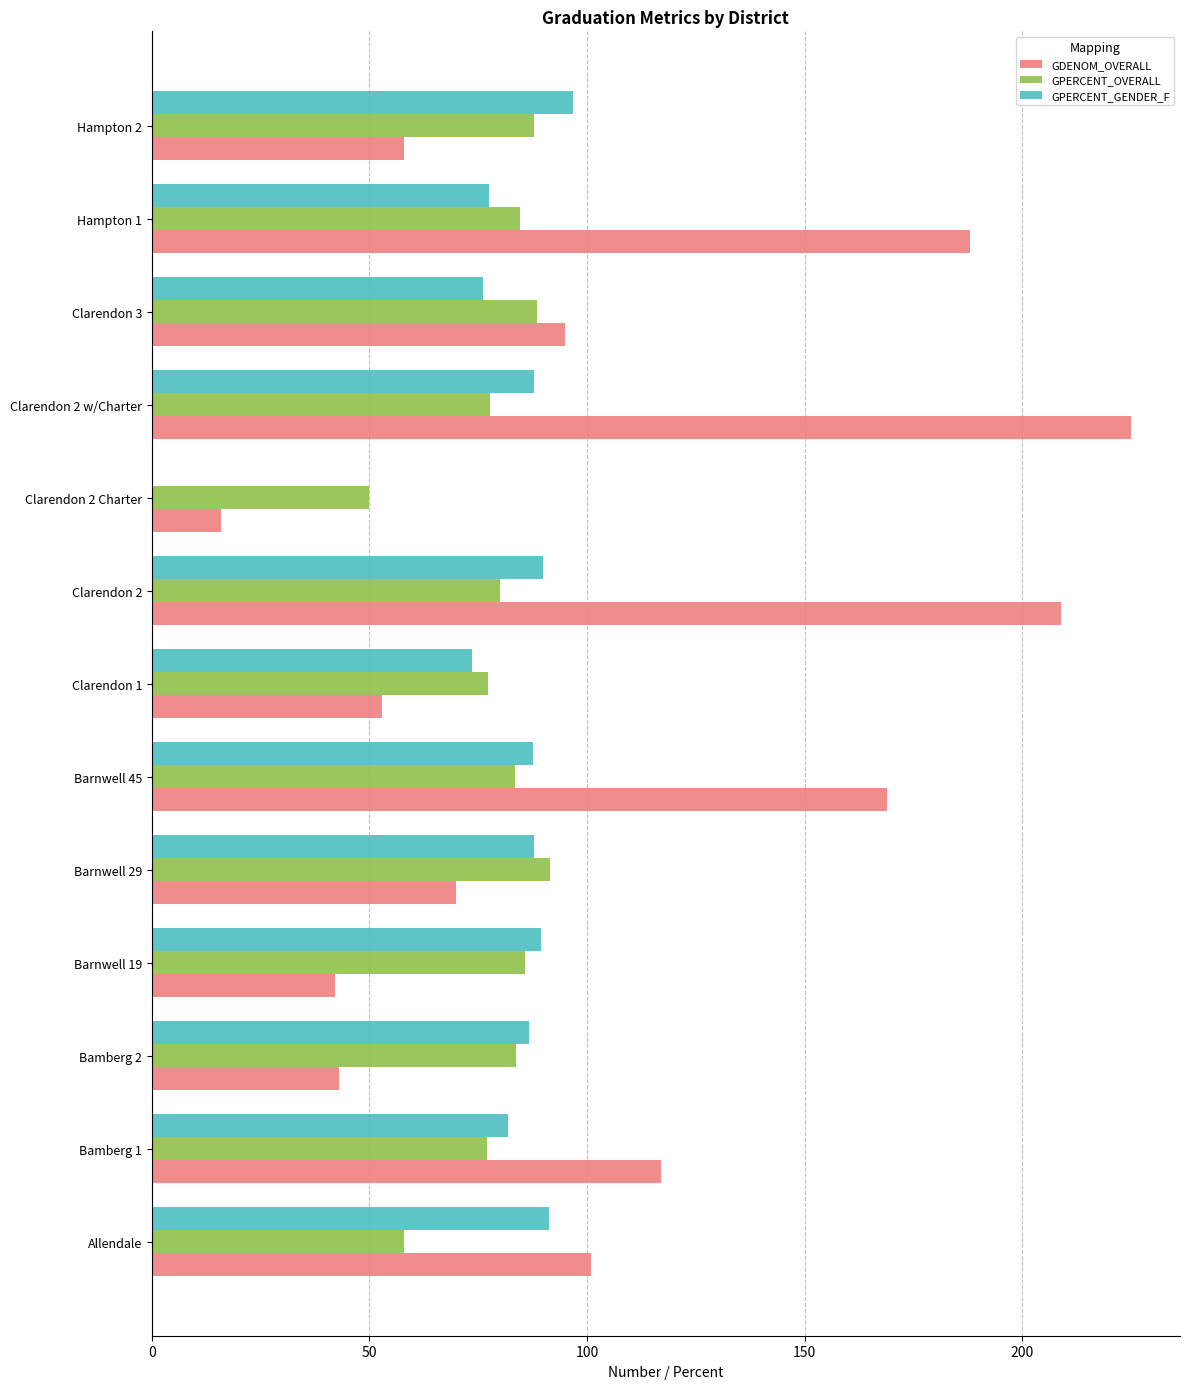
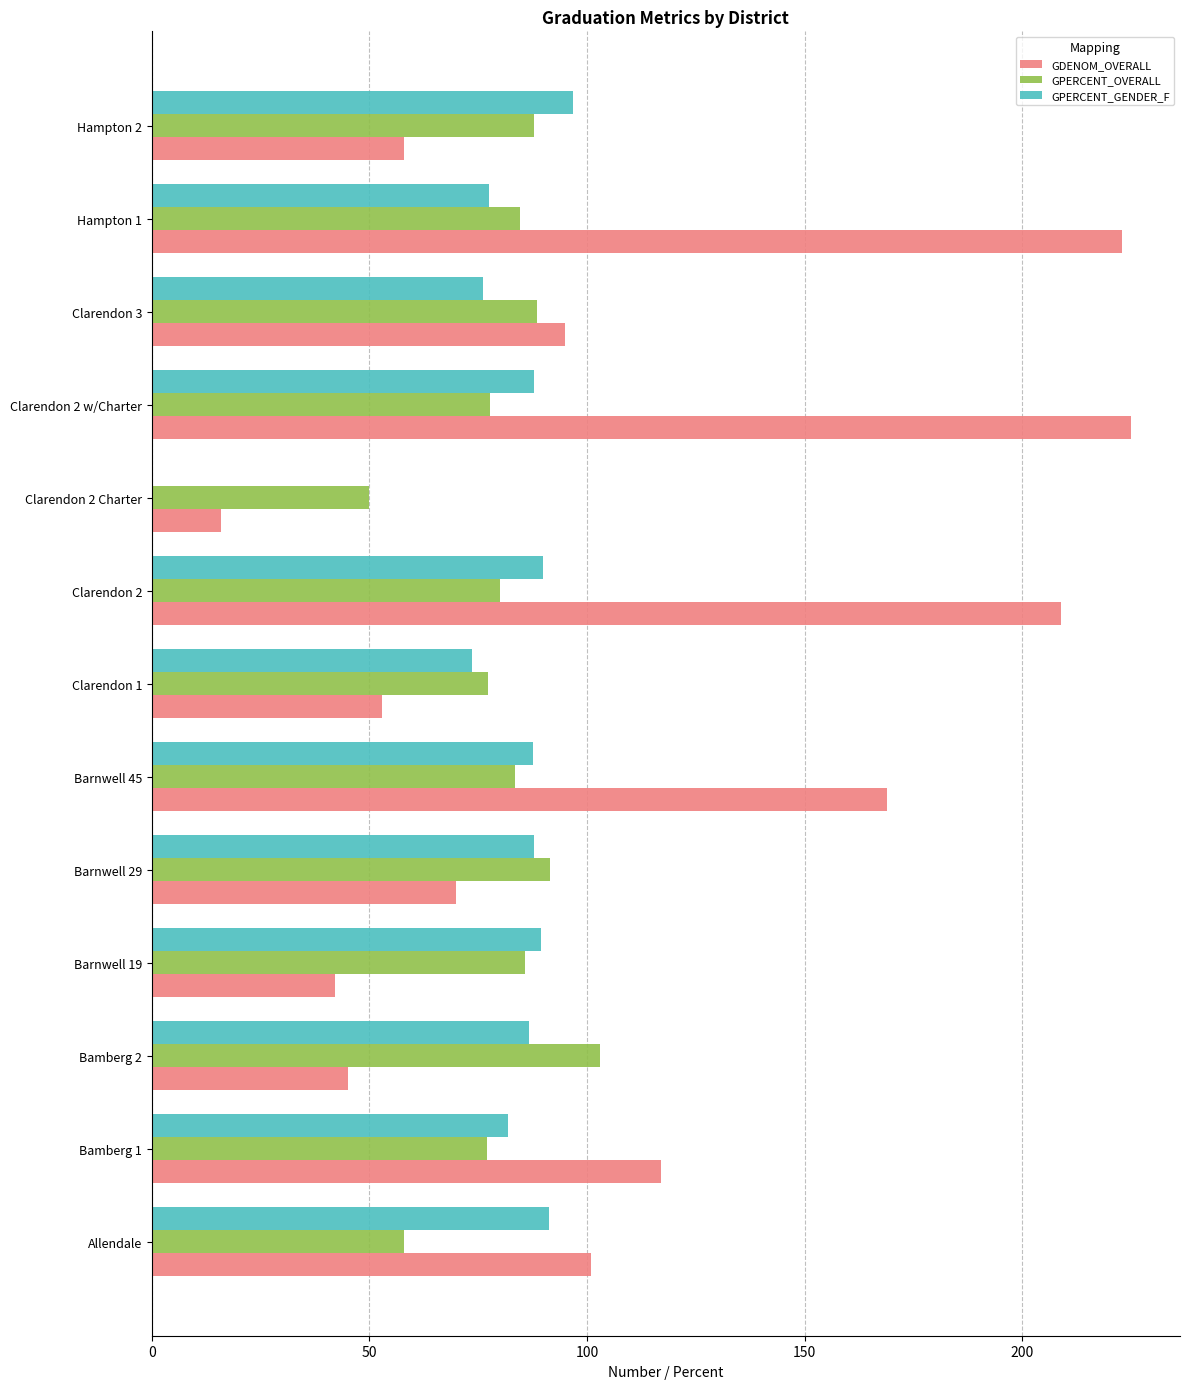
  {
    "GDENOM_OVERALL": {
      "Hampton 2": 58,
-     "Hampton 1": 188,
+     "Hampton 1": 223,
      "Clarendon 3": 95,
      "Clarendon 2 w/Charter": 225,
      "Clarendon 2 Charter": 16,
      "Clarendon 2": 209,
      "Clarendon 1": 53,
      "Barnwell 45": 169,
      "Barnwell 29": 70,
      "Barnwell 19": 42,
-     "Bamberg 2": 43,
+     "Bamberg 2": 45,
      "Bamberg 1": 117,
      "Allendale": 101
    },
    "GPERCENT_OVERALL": {
      "Hampton 2": 88,
      "Hampton 1": 85,
      "Clarendon 3": 88,
      "Clarendon 2 w/Charter": 78,
      "Clarendon 2 Charter": 50,
      "Clarendon 2": 80,
      "Clarendon 1": 77,
      "Barnwell 45": 83,
      "Barnwell 29": 91,
      "Barnwell 19": 86,
-     "Bamberg 2": 84,
+     "Bamberg 2": 103,
      "Bamberg 1": 77,
      "Allendale": 58
    },
    "GPERCENT_GENDER_F": {
      "Hampton 2": 97,
      "Hampton 1": 77,
      "Clarendon 3": 76,
      "Clarendon 2 w/Charter": 88,
      "Clarendon 2 Charter": 0,
      "Clarendon 2": 90,
      "Clarendon 1": 74,
      "Barnwell 45": 88,
      "Barnwell 29": 88,
      "Barnwell 19": 89,
      "Bamberg 2": 87,
      "Bamberg 1": 82,
      "Allendale": 91
    }
  }
